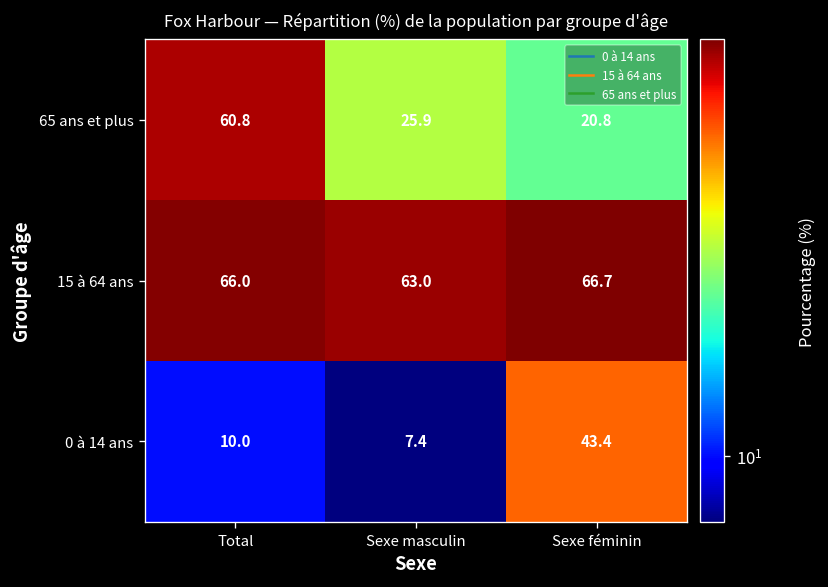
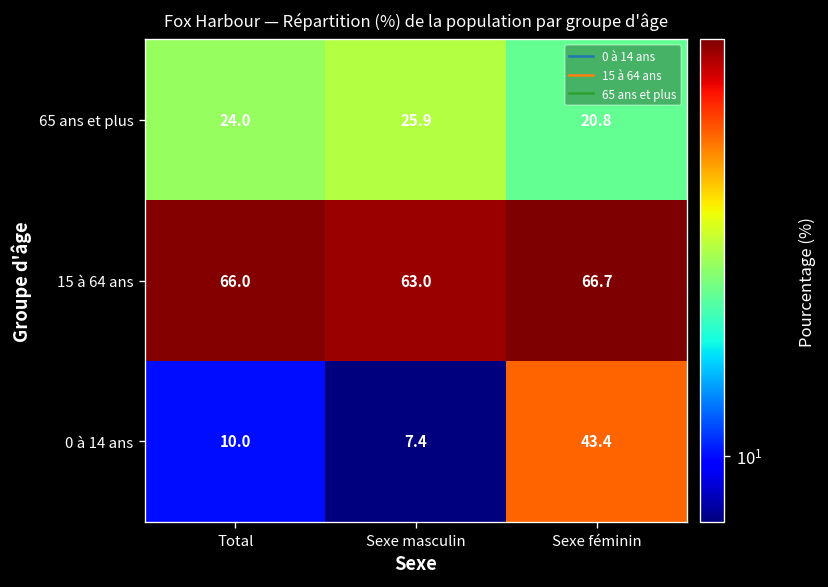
  {
    "65 ans et plus": {
-     "Total": 60.8,
+     "Total": 24.0,
      "Sexe masculin": 25.9,
      "Sexe féminin": 20.8
    },
    "15 à 64 ans": {
      "Total": 66.0,
      "Sexe masculin": 63.0,
      "Sexe féminin": 66.7
    },
    "0 à 14 ans": {
      "Total": 10.0,
      "Sexe masculin": 7.4,
      "Sexe féminin": 43.4
    }
  }
